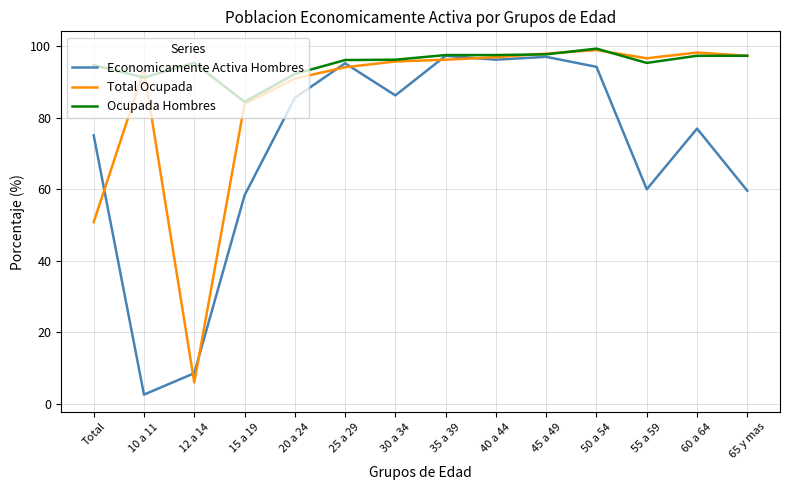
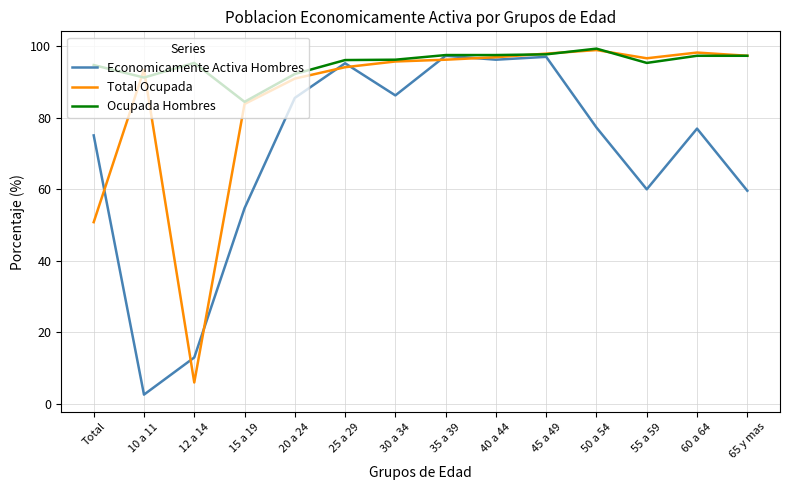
  {
    "Economicamente Activa Hombres": {
      "Total": 75,
      "10 a 11": 3,
-     "12 a 14": 9,
-     "15 a 19": 58,
+     "12 a 14": 13,
+     "15 a 19": 55,
      "25 a 29": 95,
      "30 a 34": 86,
-     "50 a 54": 94,
+     "50 a 54": 77,
      "55 a 59": 60,
      "60 a 64": 77,
      "65 y mas": 60
    },
    "Total Ocupada": {
      "Total": 51,
      "12 a 14": 6,
      "25 a 29": 94,
      "35 a 39": 96,
      "55 a 59": 97,
      "60 a 64": 98
    },
    "Ocupada Hombres": {
      "25 a 29": 96,
      "55 a 59": 95,
      "60 a 64": 97
    }
  }
